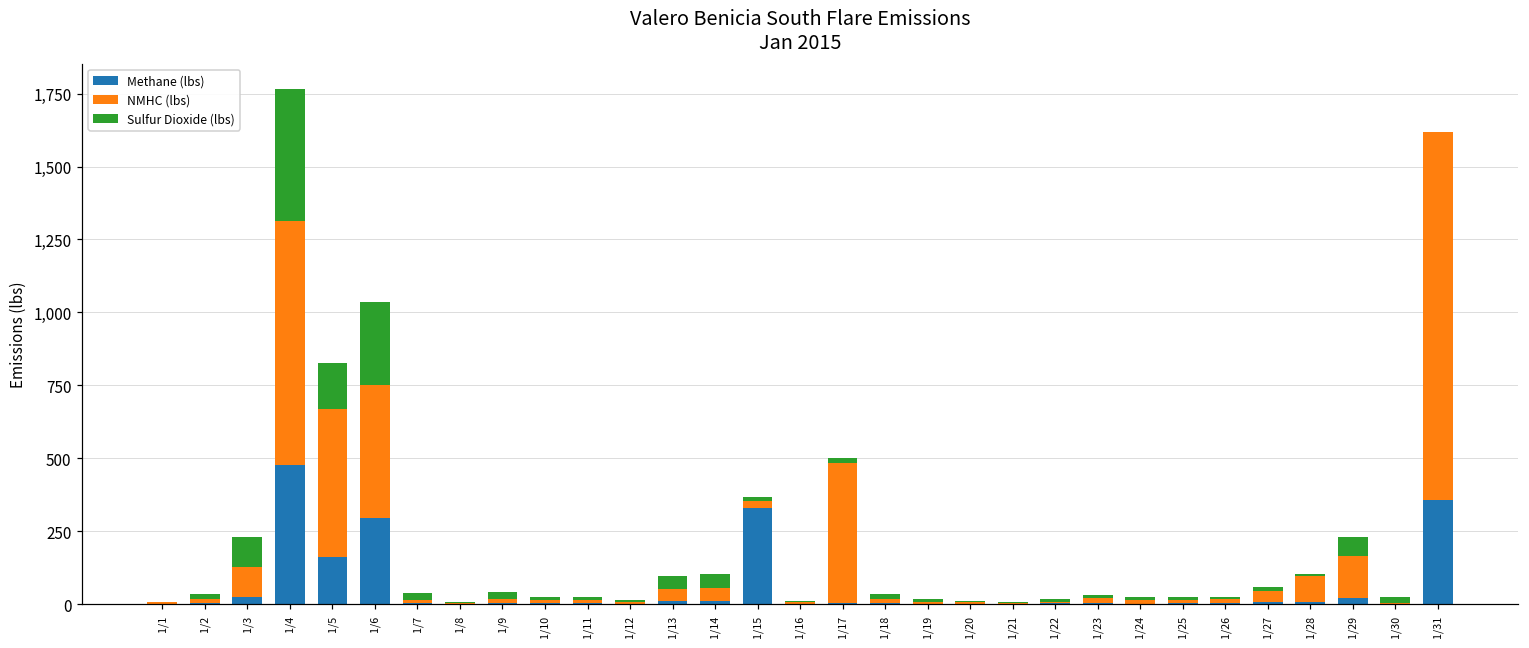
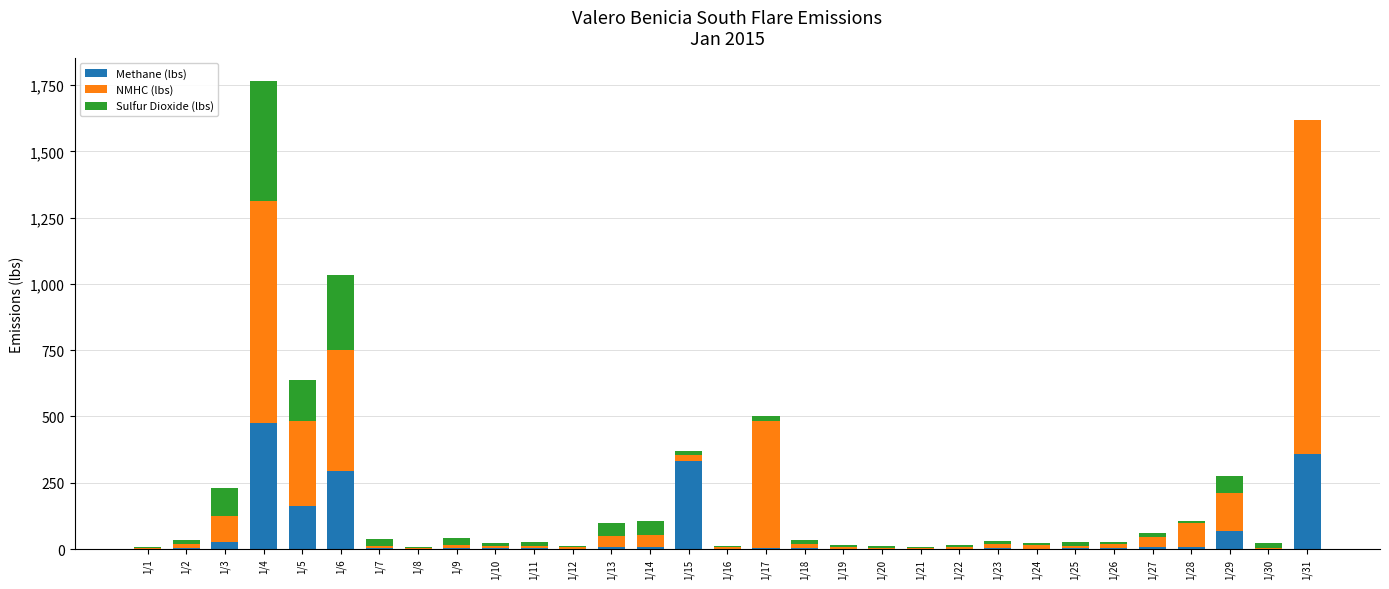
  {
    "Methane (lbs)": {
      "1/3": "30",
      "1/4": "480",
      "1/5": "160",
      "1/6": "290",
      "1/15": "330",
-     "1/29": "20",
+     "1/29": "70",
      "1/31": "360"
    },
    "NMHC (lbs)": {
      "1/2": "20",
      "1/3": "100",
      "1/4": "840",
-     "1/5": "510",
+     "1/5": "320",
      "1/6": "460",
      "1/7": "10",
      "1/9": "10",
      "1/10": "10",
      "1/11": "10",
      "1/13": "40",
      "1/14": "50",
      "1/15": "20",
      "1/17": "480",
      "1/18": "20",
      "1/23": "20",
      "1/24": "10",
      "1/25": "10",
      "1/26": "10",
      "1/27": "40",
      "1/28": "90",
      "1/29": "140",
      "1/31": "1,260"
    },
    "Sulfur Dioxide (lbs)": {
      "1/2": "10",
      "1/3": "100",
      "1/4": "450",
      "1/5": "160",
      "1/6": "280",
      "1/7": "20",
      "1/9": "30",
      "1/10": "10",
      "1/11": "10",
      "1/13": "50",
      "1/14": "50",
      "1/15": "10",
      "1/17": "20",
      "1/18": "20",
      "1/22": "10",
      "1/23": "10",
      "1/25": "10",
      "1/27": "10",
      "1/29": "60",
      "1/30": "20",
      "1/31": "0"
    }
  }
